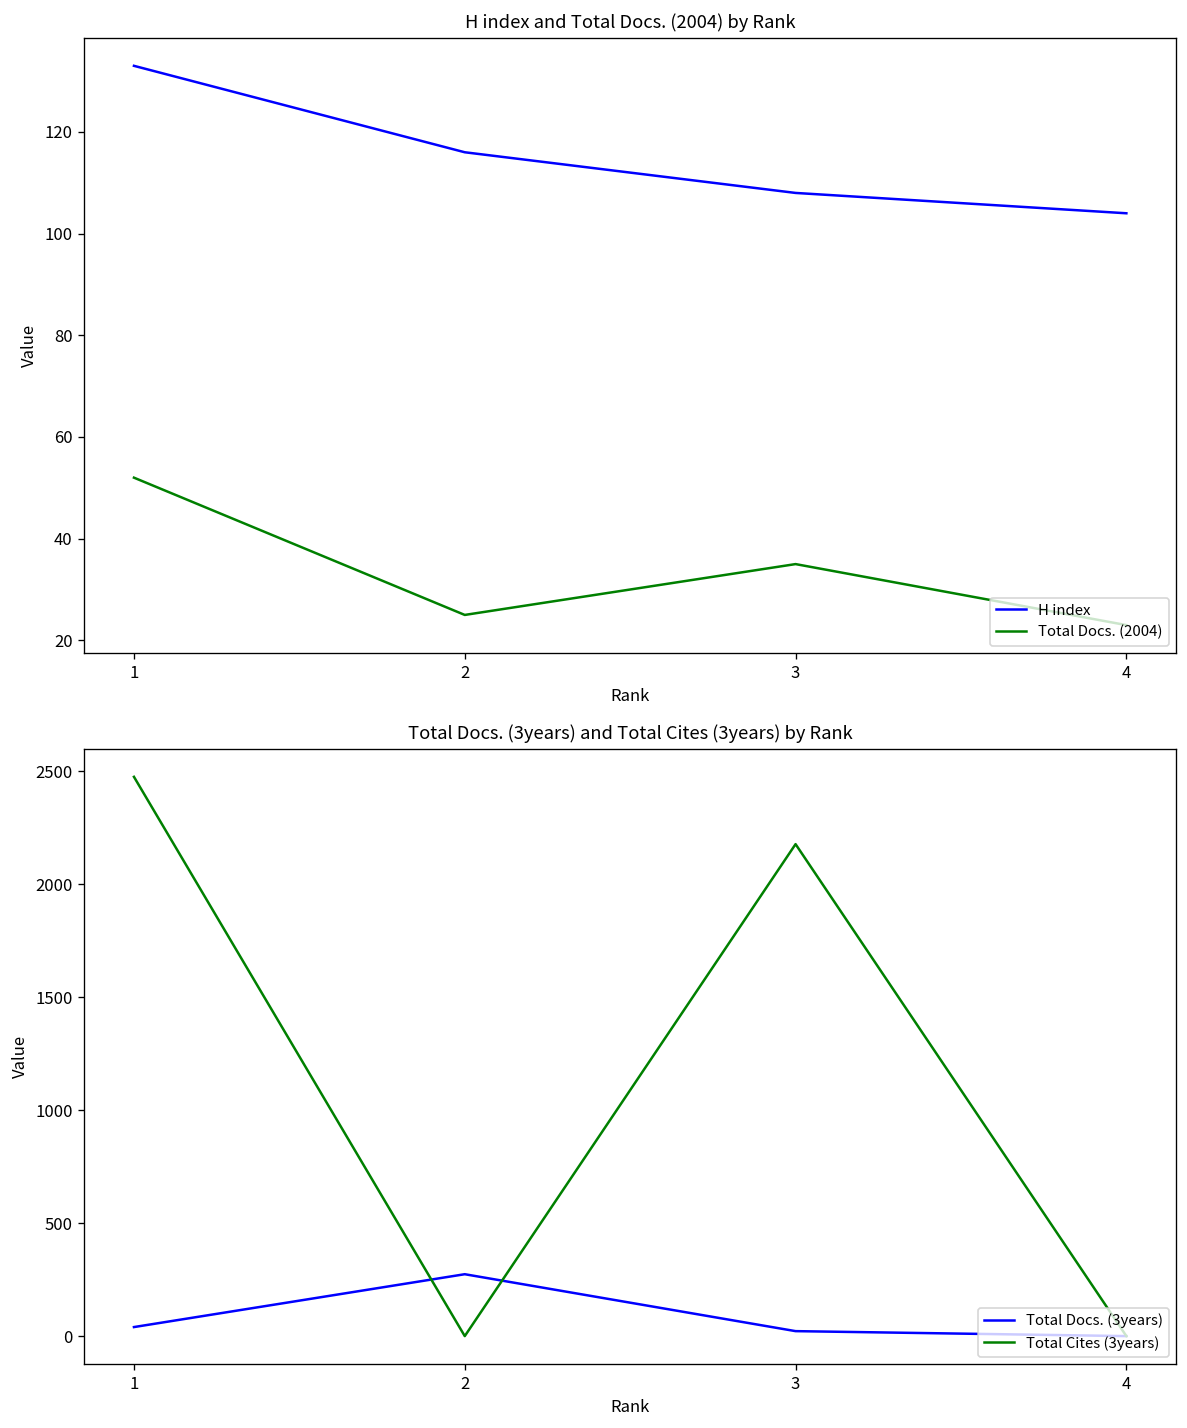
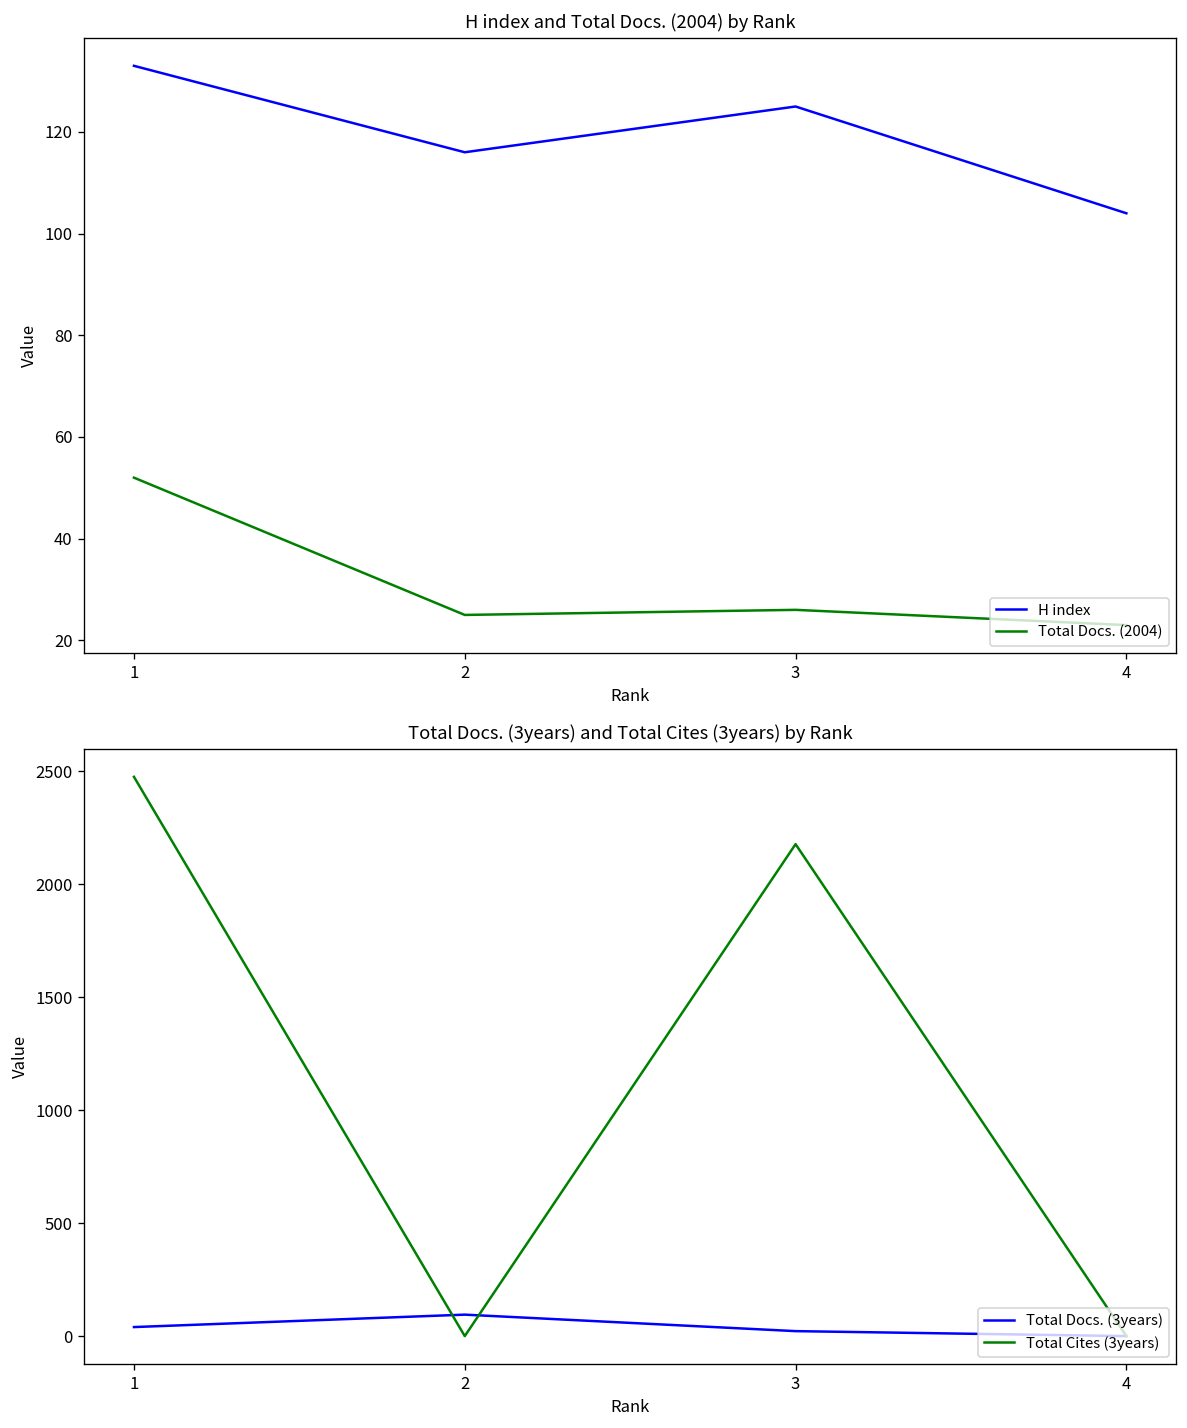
  {
    "H index and Total Docs. (2004) by Rank": {
      "H index": {
        "1": 133,
        "2": 116,
-       "3": 108,
+       "3": 125,
        "4": 104
      },
      "Total Docs. (2004)": {
        "1": 52,
        "2": 25,
-       "3": 35
+       "3": 26
      }
    },
    "Total Docs. (3years) and Total Cites (3years) by Rank": {
      "Total Docs. (3years)": {
        "1": 40,
-       "2": 270,
+       "2": 100,
        "3": 20
      },
      "Total Cites (3years)": {
        "1": 2480,
        "2": 0,
        "3": 2180
      }
    }
  }
